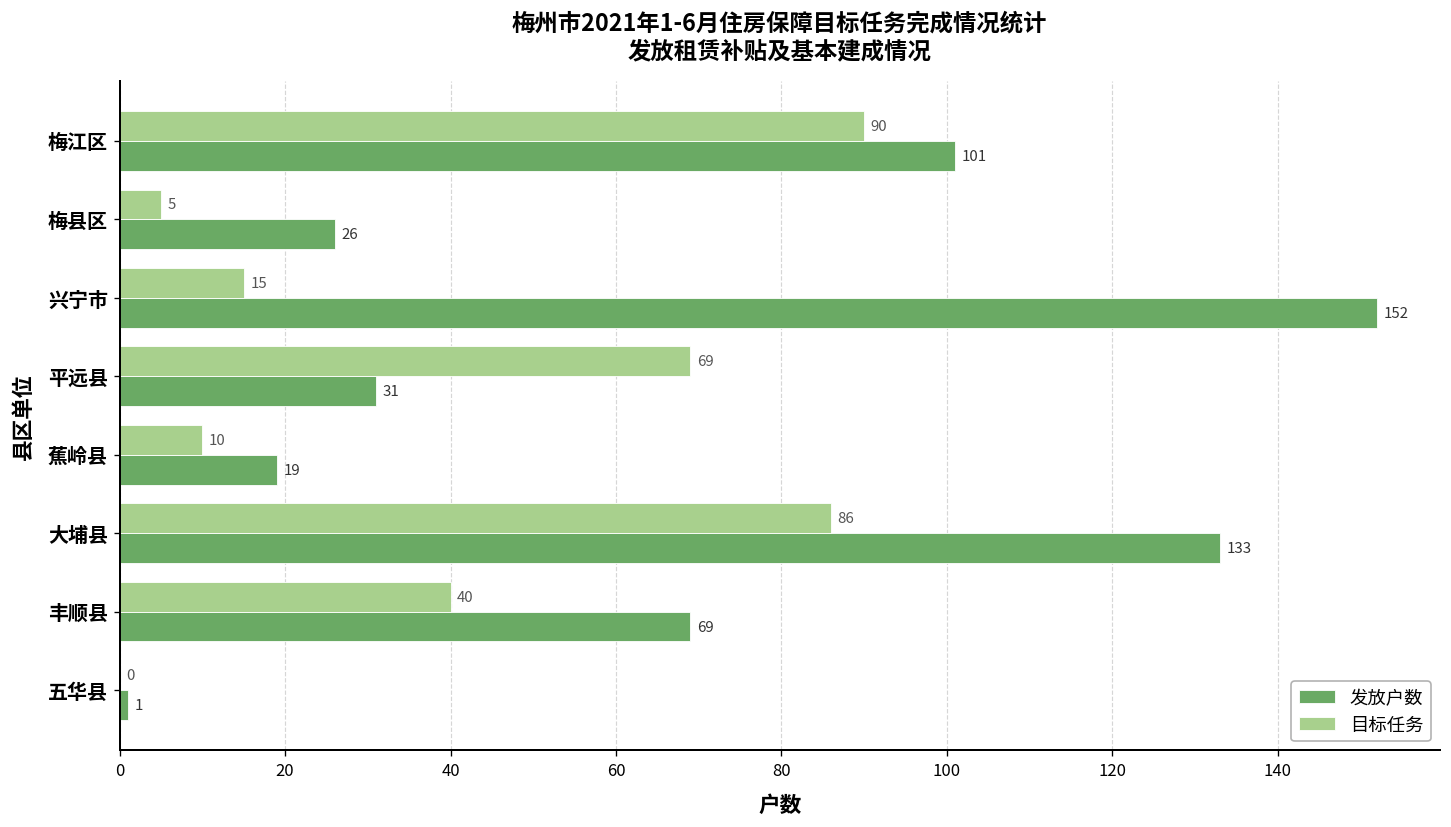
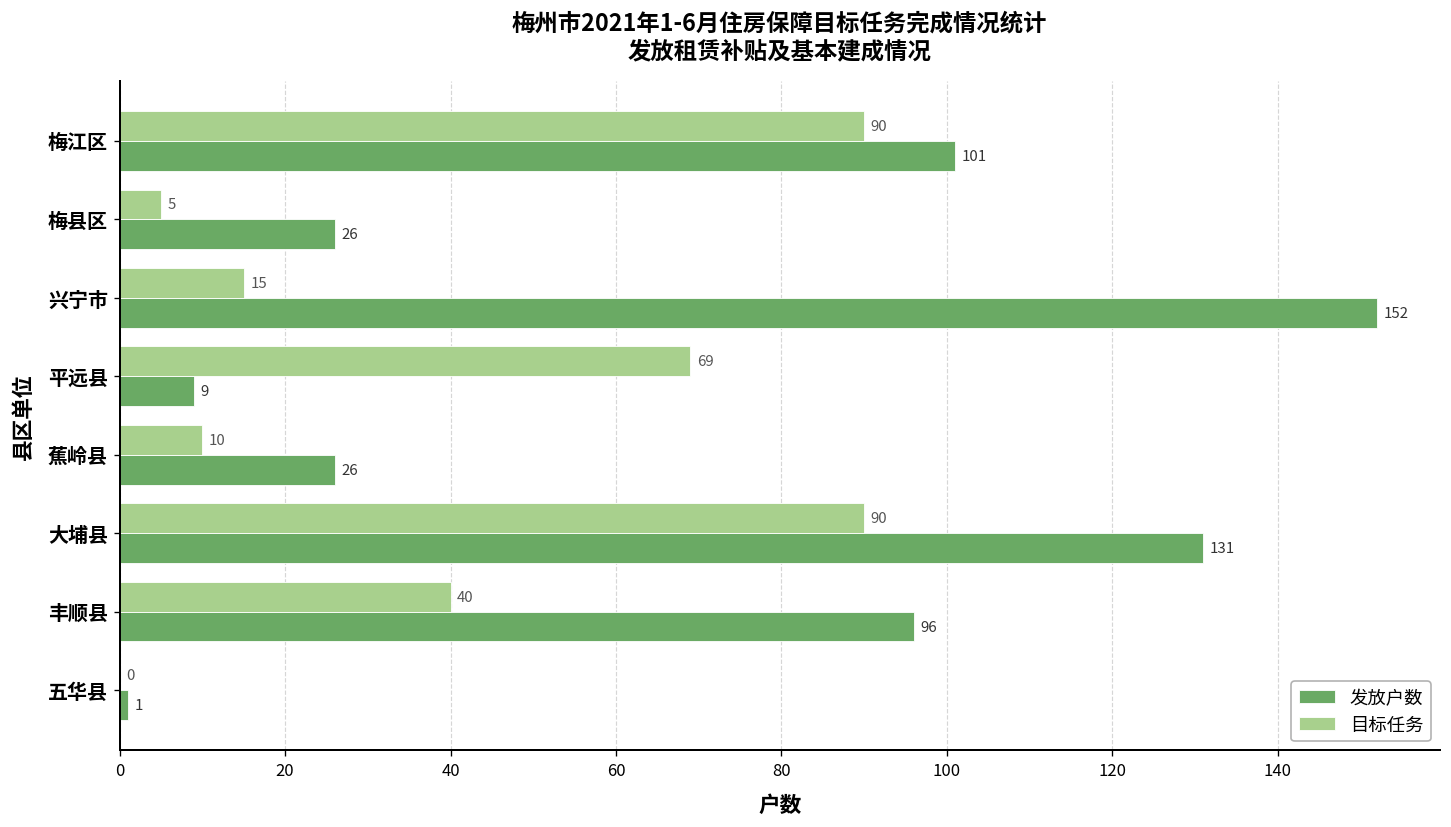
  {
    "发放户数": {
      "梅江区": 101,
      "梅县区": 26,
      "兴宁市": 152,
-     "平远县": 31,
-     "蕉岭县": 19,
-     "大埔县": 133,
-     "丰顺县": 69,
+     "平远县": 9,
+     "蕉岭县": 26,
+     "大埔县": 131,
+     "丰顺县": 96,
      "五华县": 1
    },
    "目标任务": {
      "梅江区": 90,
      "梅县区": 5,
      "兴宁市": 15,
      "平远县": 69,
      "蕉岭县": 10,
-     "大埔县": 86,
+     "大埔县": 90,
      "丰顺县": 40,
      "五华县": 0
    }
  }
